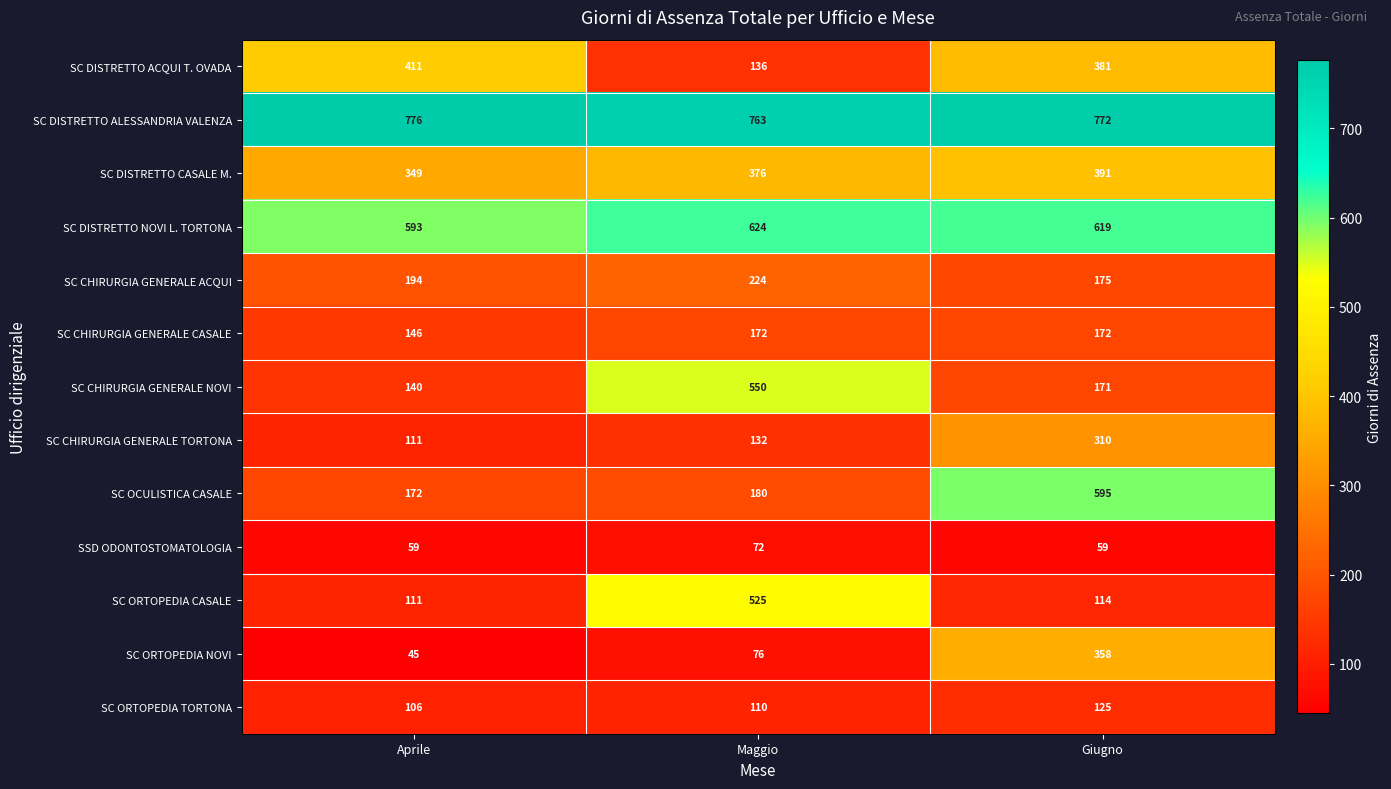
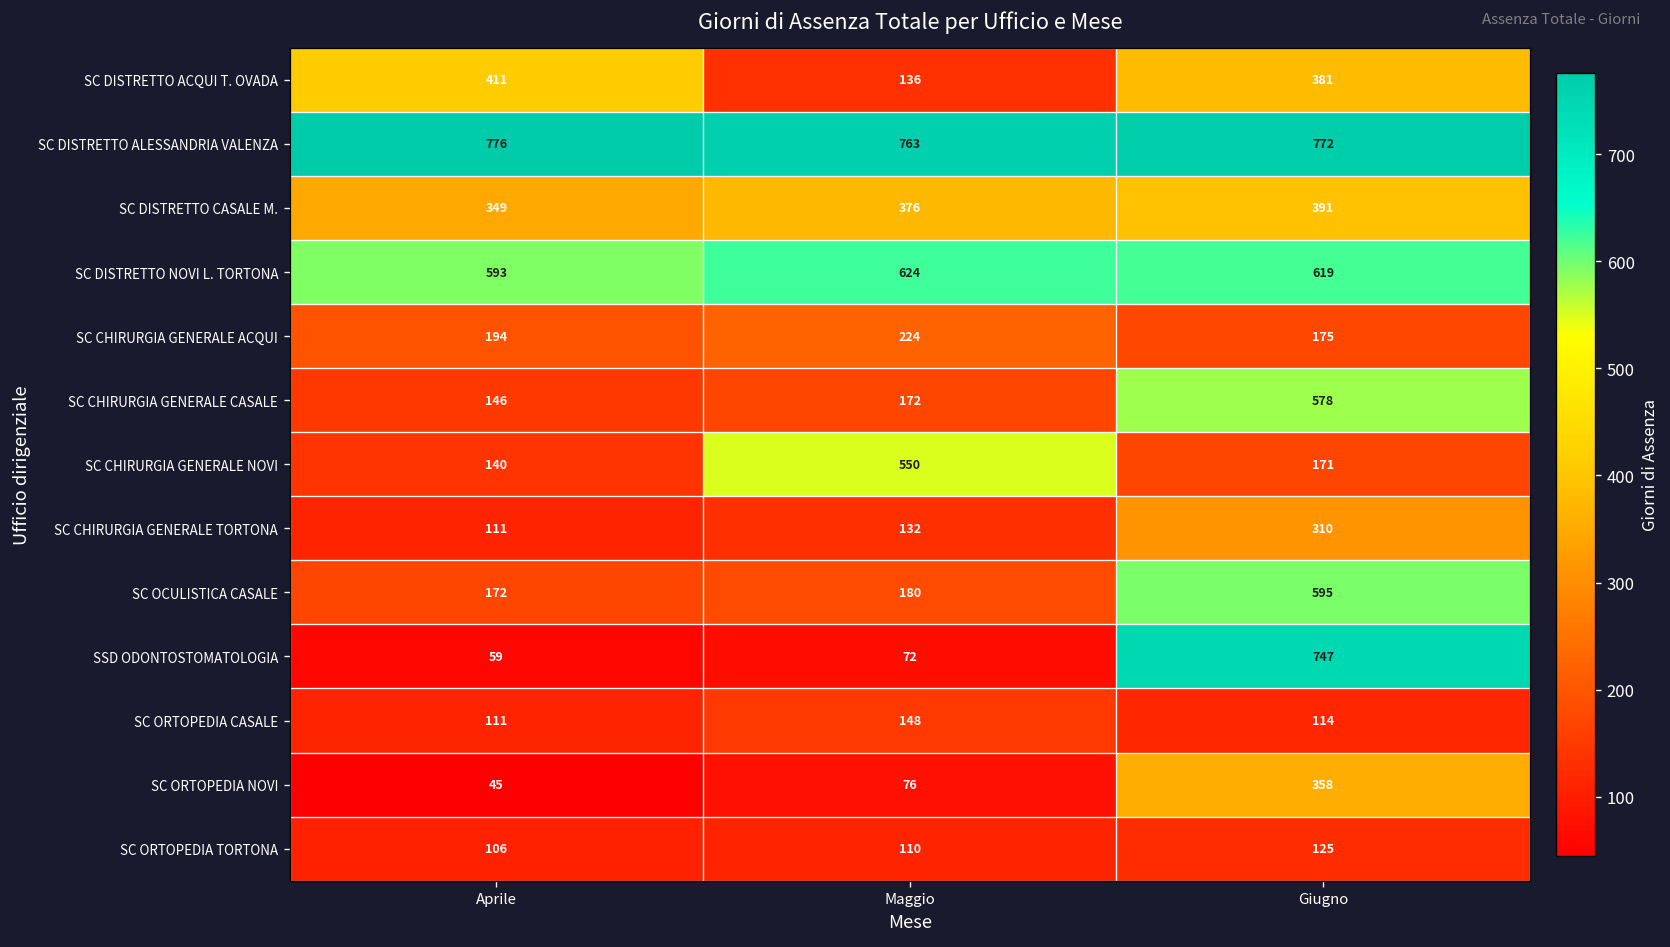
  {
    "SC DISTRETTO ACQUI T. OVADA": {
      "Aprile": 411,
      "Maggio": 136,
      "Giugno": 381
    },
    "SC DISTRETTO ALESSANDRIA VALENZA": {
      "Aprile": 776,
      "Maggio": 763,
      "Giugno": 772
    },
    "SC DISTRETTO CASALE M.": {
      "Aprile": 349,
      "Maggio": 376,
      "Giugno": 391
    },
    "SC DISTRETTO NOVI L. TORTONA": {
      "Aprile": 593,
      "Maggio": 624,
      "Giugno": 619
    },
    "SC CHIRURGIA GENERALE ACQUI": {
      "Aprile": 194,
      "Maggio": 224,
      "Giugno": 175
    },
    "SC CHIRURGIA GENERALE CASALE": {
      "Aprile": 146,
      "Maggio": 172,
-     "Giugno": 172
+     "Giugno": 578
    },
    "SC CHIRURGIA GENERALE NOVI": {
      "Aprile": 140,
      "Maggio": 550,
      "Giugno": 171
    },
    "SC CHIRURGIA GENERALE TORTONA": {
      "Aprile": 111,
      "Maggio": 132,
      "Giugno": 310
    },
    "SC OCULISTICA CASALE": {
      "Aprile": 172,
      "Maggio": 180,
      "Giugno": 595
    },
    "SSD ODONTOSTOMATOLOGIA": {
      "Aprile": 59,
      "Maggio": 72,
-     "Giugno": 59
+     "Giugno": 747
    },
    "SC ORTOPEDIA CASALE": {
      "Aprile": 111,
-     "Maggio": 525,
+     "Maggio": 148,
      "Giugno": 114
    },
    "SC ORTOPEDIA NOVI": {
      "Aprile": 45,
      "Maggio": 76,
      "Giugno": 358
    },
    "SC ORTOPEDIA TORTONA": {
      "Aprile": 106,
      "Maggio": 110,
      "Giugno": 125
    }
  }
